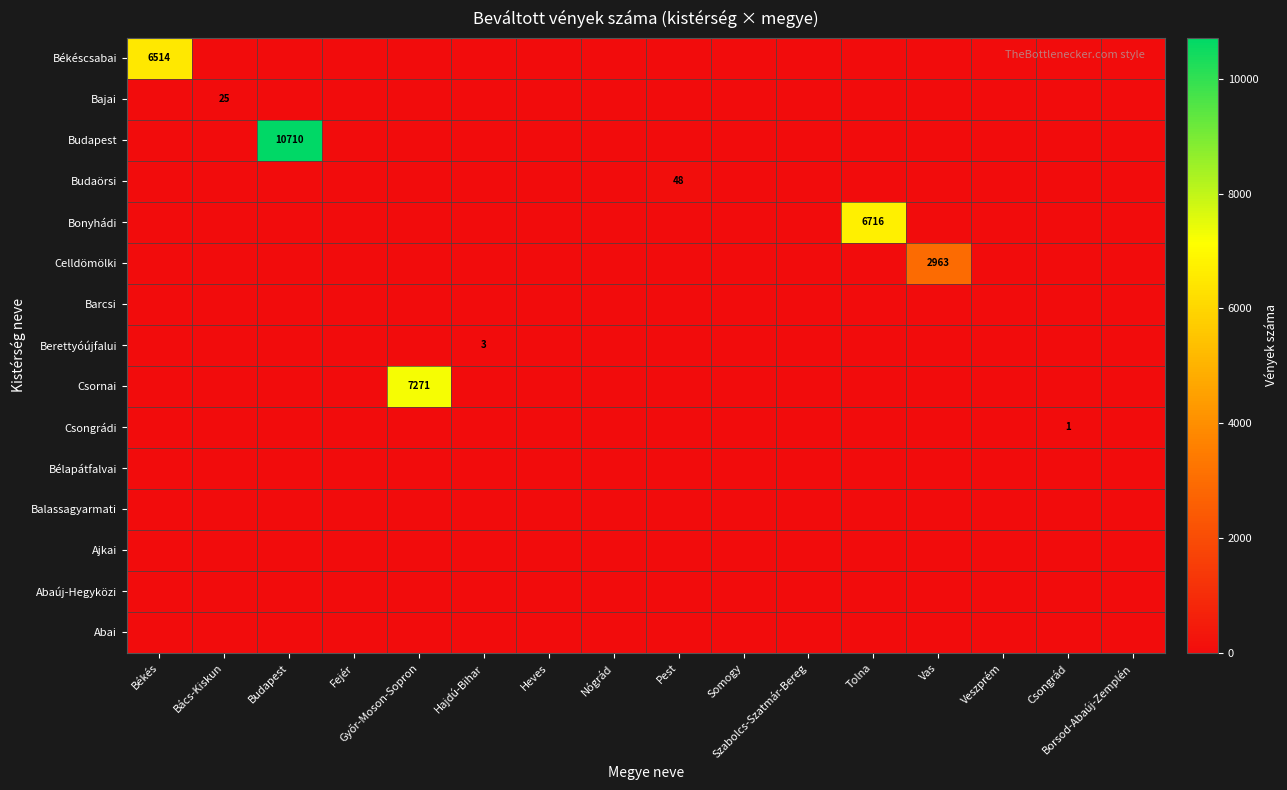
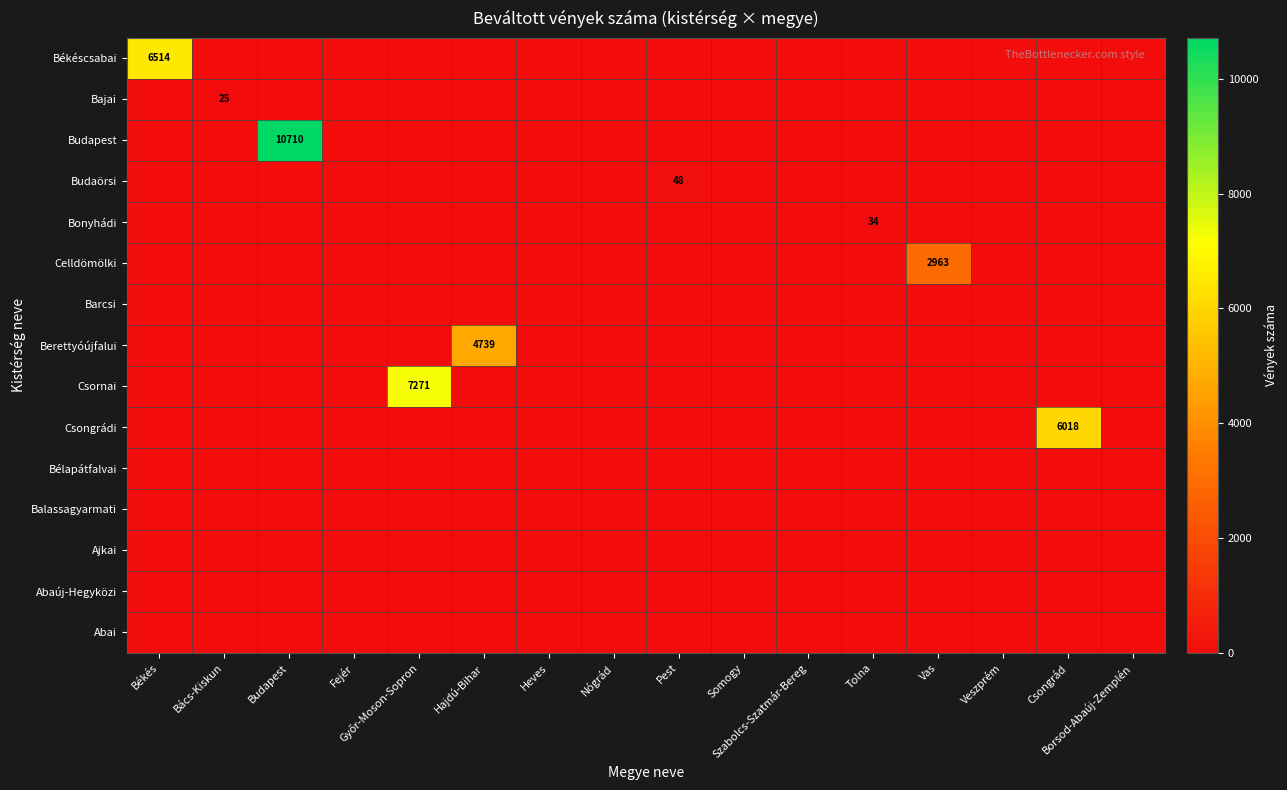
  {
    "Békéscsabai": {
      "Békés": 6514
    },
    "Bajai": {
      "Bács-Kiskun": 25
    },
    "Budapest": {
      "Budapest": 10710
    },
    "Budaörsi": {
      "Pest": 48
    },
    "Bonyhádi": {
-     "Tolna": 6716
+     "Tolna": 34
    },
    "Celldömölki": {
      "Vas": 2963
    },
    "Berettyóújfalui": {
-     "Hajdú-Bihar": 3
+     "Hajdú-Bihar": 4739
    },
    "Csornai": {
      "Győr-Moson-Sopron": 7271
    },
    "Csongrádi": {
-     "Csongrád": 1
+     "Csongrád": 6018
    }
  }
